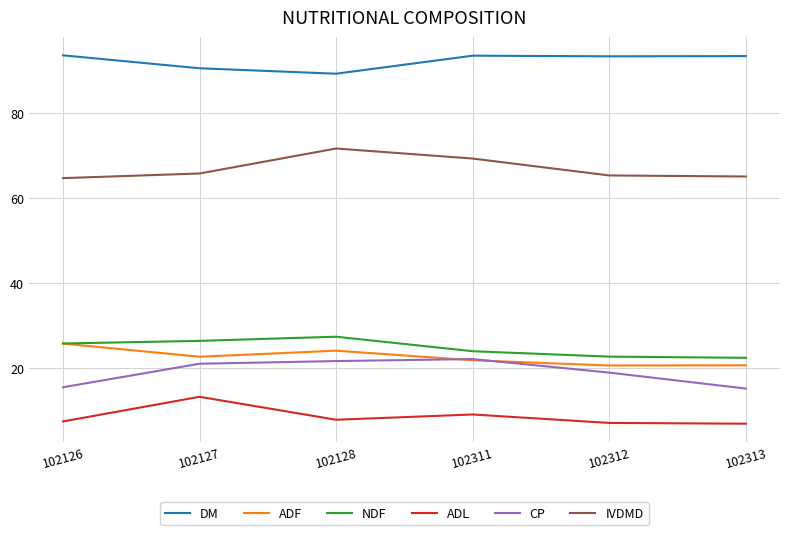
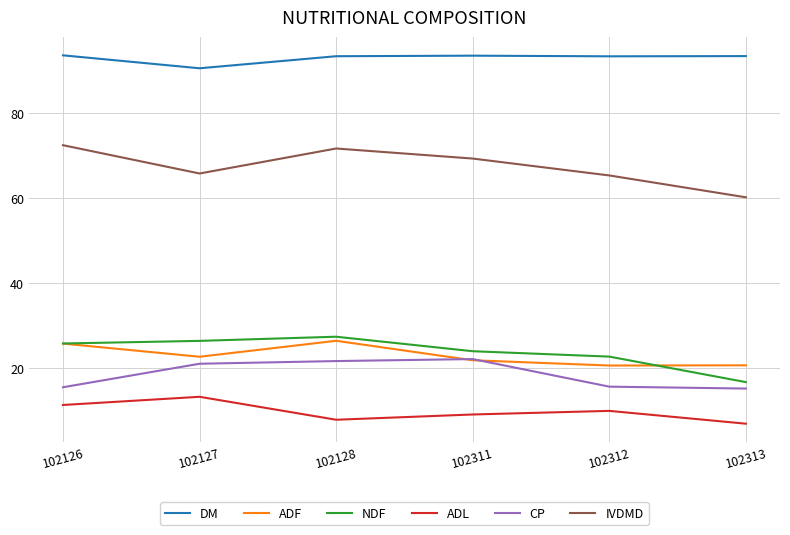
  {
    "DM": {
      "102126": 94,
      "102127": 91,
-     "102128": 89,
+     "102128": 93,
      "102311": 94,
      "102312": 93,
      "102313": 93
    },
    "ADF": {
      "102127": 23,
-     "102128": 24,
+     "102128": 26,
      "102312": 21,
      "102313": 21
    },
    "NDF": {
      "102127": 26,
      "102128": 27,
      "102311": 24,
      "102312": 23,
-     "102313": 22
+     "102313": 17
    },
    "ADL": {
-     "102126": 7,
+     "102126": 11,
      "102127": 13,
      "102128": 8,
      "102311": 9,
-     "102312": 7,
+     "102312": 10,
      "102313": 7
    },
    "CP": {
      "102126": 15,
      "102127": 21,
      "102128": 22,
-     "102312": 19,
+     "102312": 16,
      "102313": 15
    },
    "IVDMD": {
-     "102126": 65,
+     "102126": 72,
      "102127": 66,
      "102128": 72,
      "102311": 69,
      "102312": 65,
-     "102313": 65
+     "102313": 60
    }
  }
